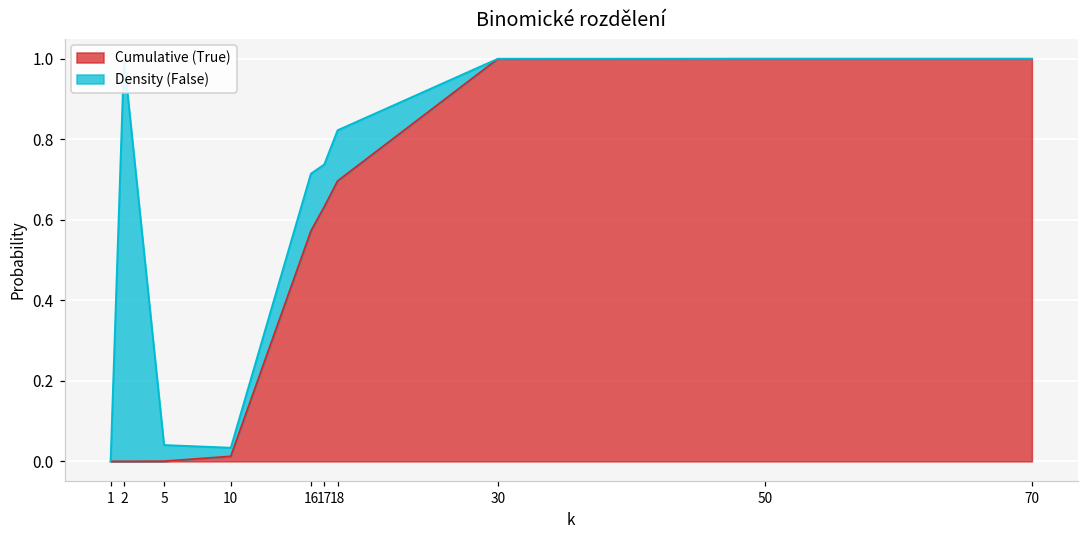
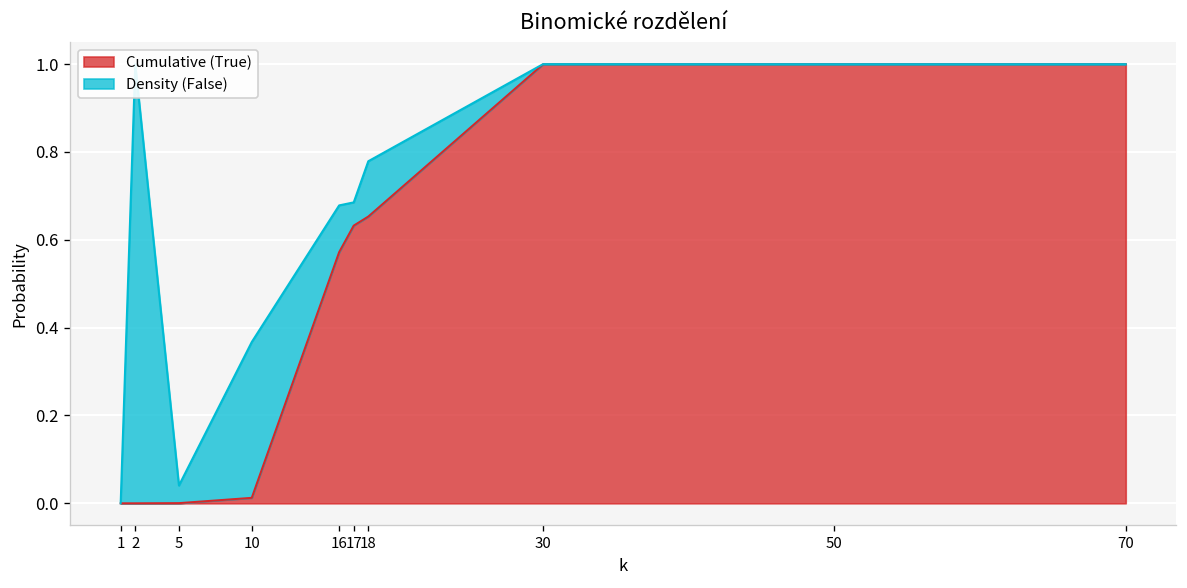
  {
    "Cumulative (True)": {
      "2": 0.00,
      "5": 0.00,
      "10": 0.01,
      "16": 0.57,
      "17": 0.63,
-     "18": 0.70
+     "18": 0.65
    },
    "Density (False)": {
      "5": 0.04,
-     "10": 0.02,
-     "16": 0.14,
-     "17": 0.11,
+     "10": 0.35,
+     "16": 0.11,
+     "17": 0.05,
      "18": 0.13
    }
  }
